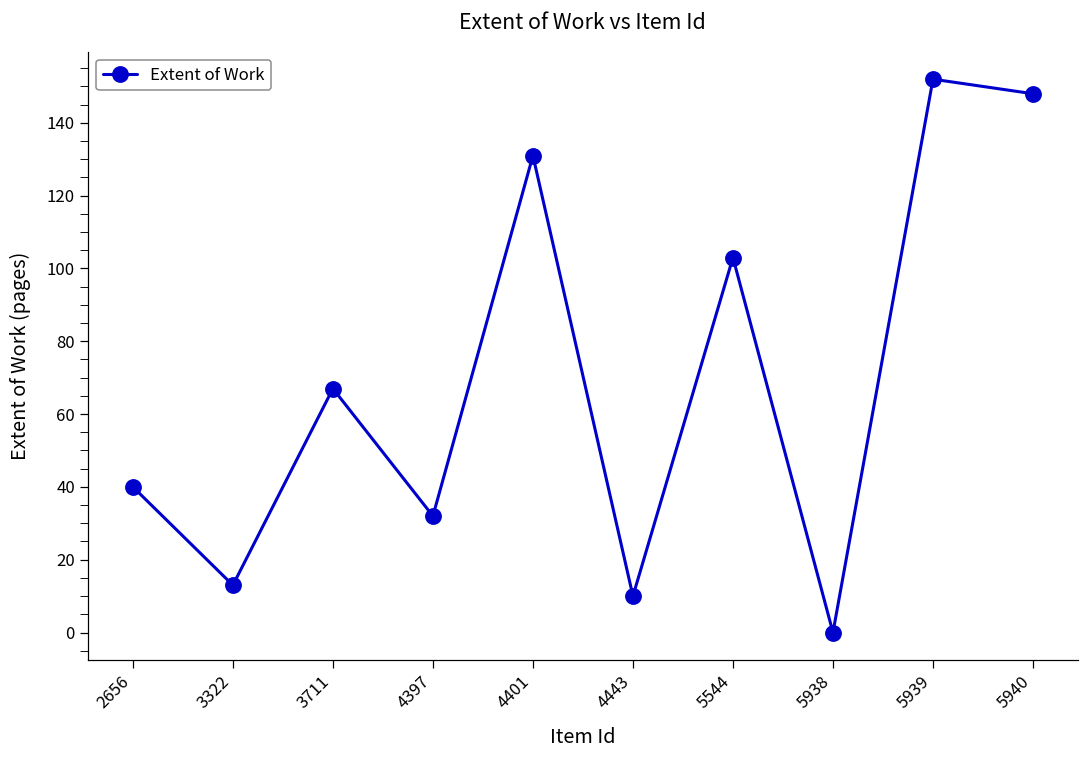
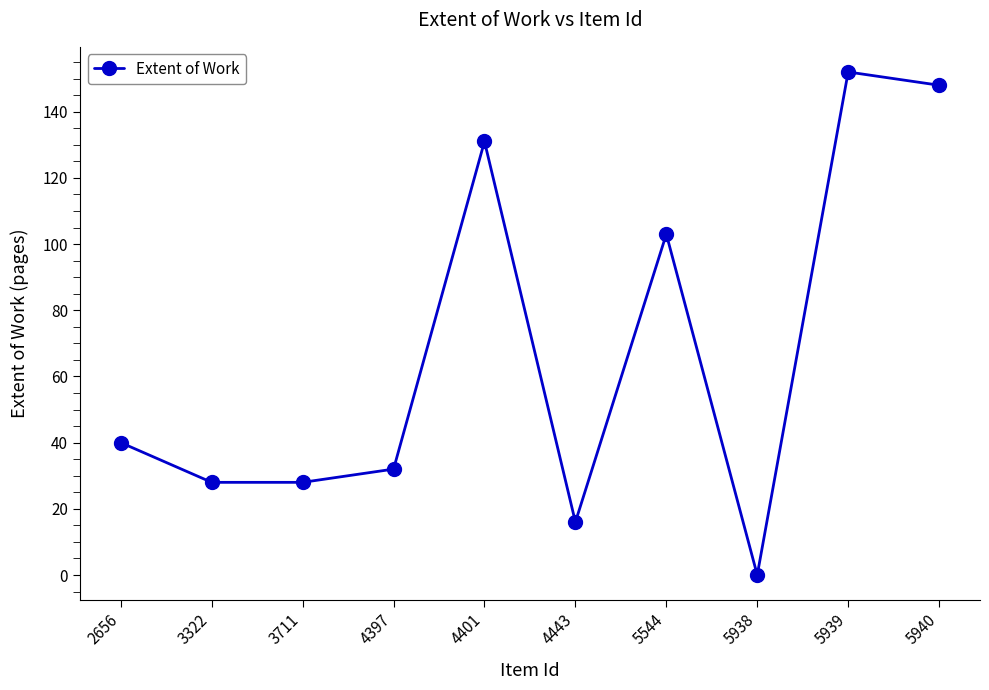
  {
    "2656": 40,
-   "3322": 13,
-   "3711": 67,
+   "3322": 28,
+   "3711": 28,
    "4397": 32,
    "4401": 131,
-   "4443": 10,
+   "4443": 16,
    "5544": 103,
    "5938": 0,
    "5939": 152,
    "5940": 148
  }
